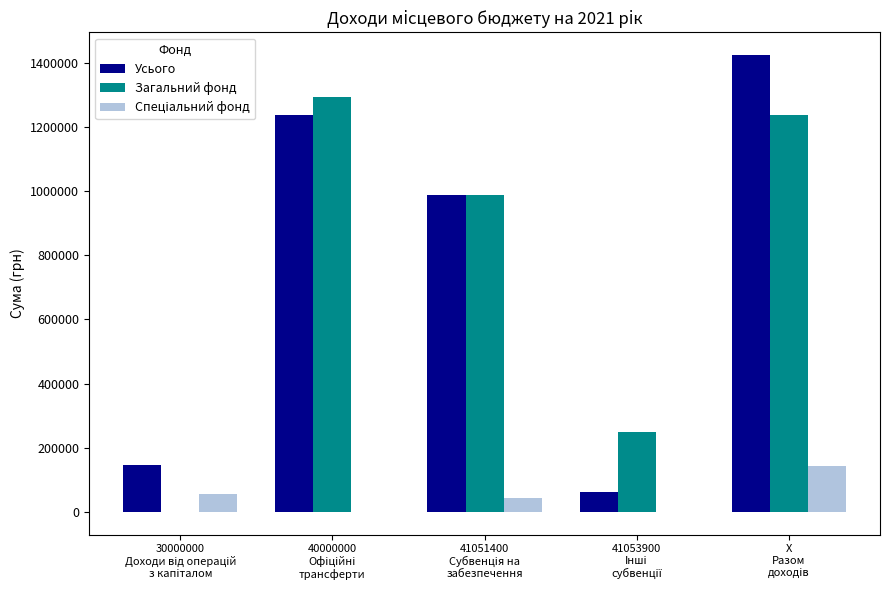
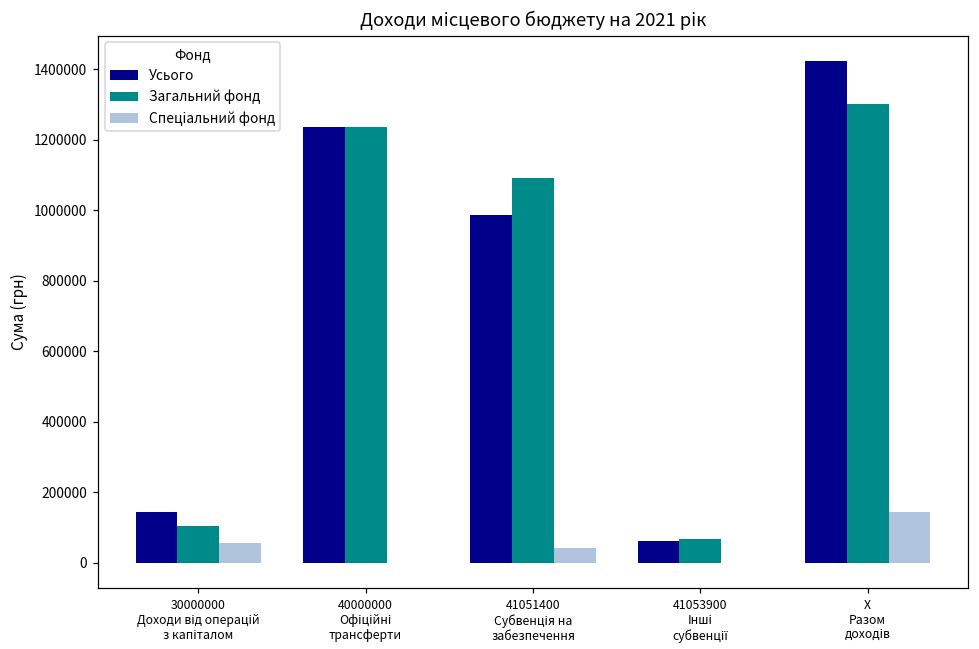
  {
    "Усього": {
      "30000000 Доходи від операцій з капіталом": 140000,
      "40000000 Офіційні трансферти": 1240000,
      "41051400 Субвенція на забезпечення": 990000,
      "41053900 Інші субвенції": 60000,
      "X Разом доходів": 1430000
    },
    "Загальний фонд": {
-     "30000000 Доходи від операцій з капіталом": 0,
-     "40000000 Офіційні трансферти": 1290000,
-     "41051400 Субвенція на забезпечення": 990000,
-     "41053900 Інші субвенції": 250000,
-     "X Разом доходів": 1240000
+     "30000000 Доходи від операцій з капіталом": 110000,
+     "40000000 Офіційні трансферти": 1240000,
+     "41051400 Субвенція на забезпечення": 1090000,
+     "41053900 Інші субвенції": 70000,
+     "X Разом доходів": 1300000
    },
    "Спеціальний фонд": {
      "30000000 Доходи від операцій з капіталом": 60000,
      "41051400 Субвенція на забезпечення": 40000,
      "X Разом доходів": 140000
    }
  }
